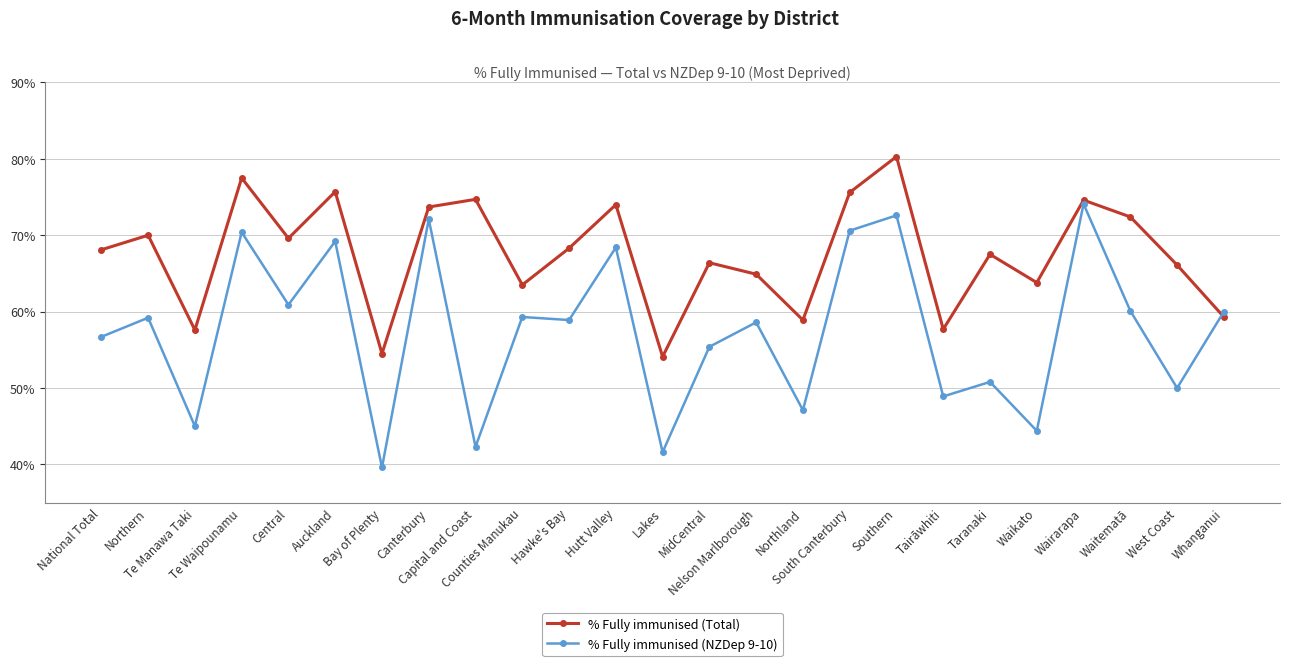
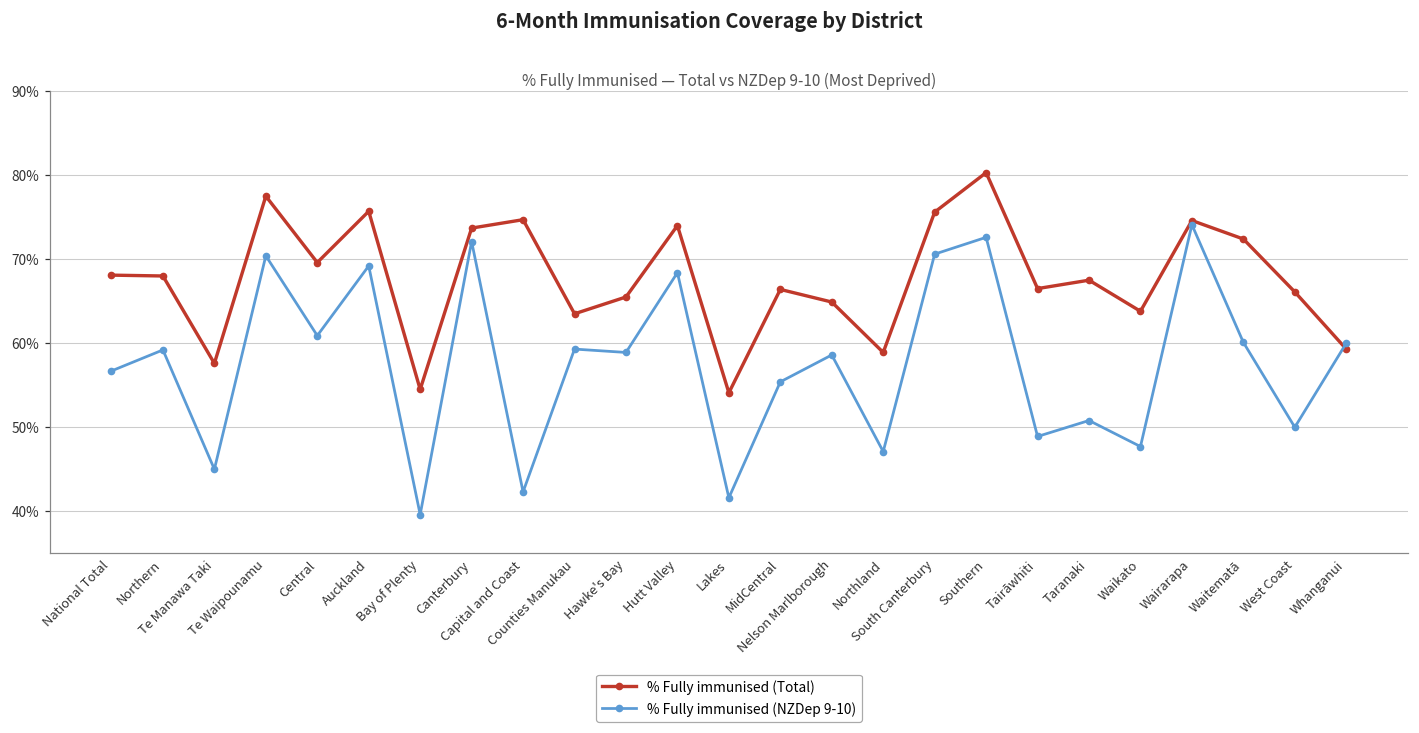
  {
    "% Fully immunised (Total)": {
      "National Total": "68%",
-     "Northern": "70%",
+     "Northern": "68%",
      "Te Manawa Taki": "58%",
      "Te Waipounamu": "78%",
      "Central": "70%",
      "Auckland": "76%",
      "Bay of Plenty": "55%",
      "Canterbury": "74%",
      "Capital and Coast": "75%",
      "Counties Manukau": "64%",
-     "Hawke's Bay": "68%",
+     "Hawke's Bay": "66%",
      "Hutt Valley": "74%",
      "Lakes": "54%",
      "MidCentral": "66%",
      "Nelson Marlborough": "65%",
      "Northland": "59%",
      "South Canterbury": "76%",
      "Southern": "80%",
-     "Tairāwhiti": "58%",
+     "Tairāwhiti": "67%",
      "Taranaki": "68%",
      "Waikato": "64%",
      "Wairarapa": "75%",
      "Waitematā": "72%",
      "West Coast": "66%",
      "Whanganui": "59%"
    },
    "% Fully immunised (NZDep 9-10)": {
      "National Total": "57%",
      "Northern": "59%",
      "Te Manawa Taki": "45%",
      "Te Waipounamu": "70%",
      "Central": "61%",
      "Auckland": "69%",
      "Bay of Plenty": "40%",
      "Canterbury": "72%",
      "Capital and Coast": "42%",
      "Counties Manukau": "59%",
      "Hawke's Bay": "59%",
      "Hutt Valley": "68%",
      "Lakes": "42%",
      "MidCentral": "55%",
      "Nelson Marlborough": "59%",
      "Northland": "47%",
      "South Canterbury": "71%",
      "Southern": "73%",
      "Tairāwhiti": "49%",
      "Taranaki": "51%",
-     "Waikato": "44%",
+     "Waikato": "48%",
      "Wairarapa": "74%",
      "Waitematā": "60%",
      "West Coast": "50%",
      "Whanganui": "60%"
    }
  }
